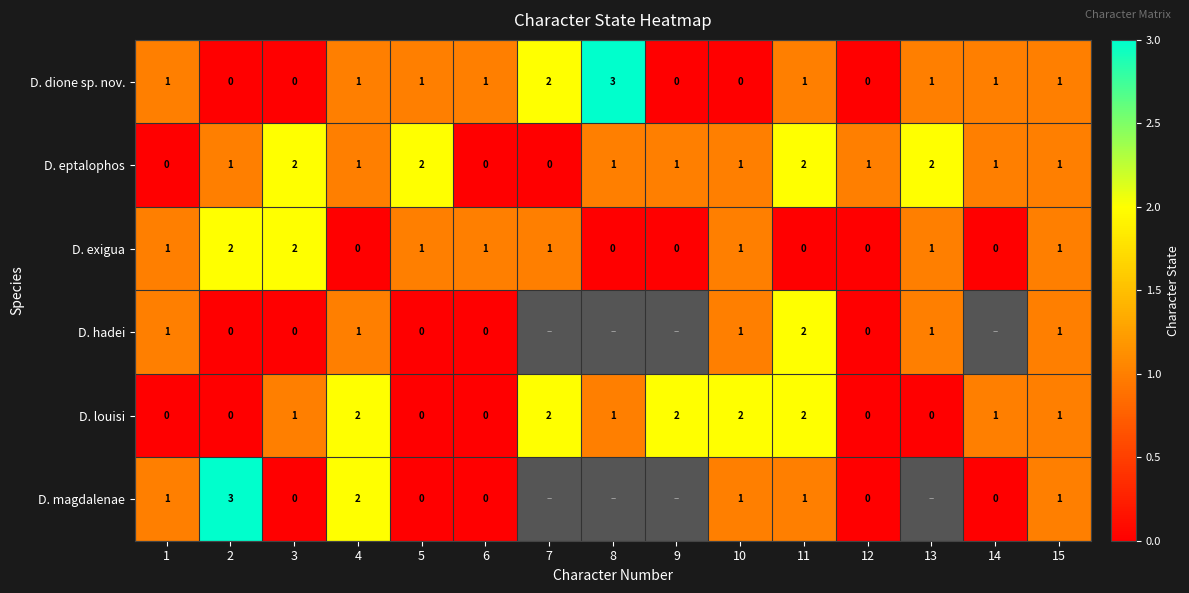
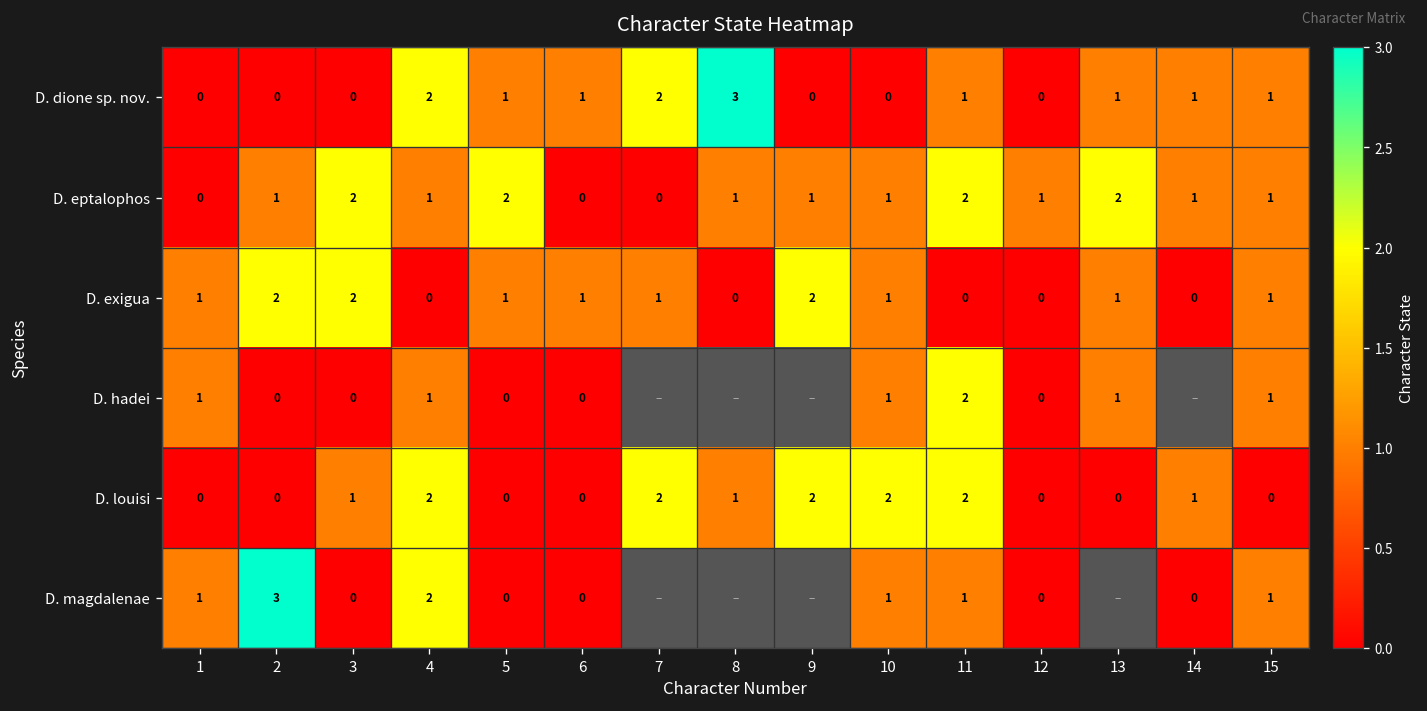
  {
    "D. dione sp. nov.": {
-     "1": 1,
+     "1": 0,
      "2": 0,
      "3": 0,
-     "4": 1,
+     "4": 2,
      "5": 1,
      "6": 1,
      "7": 2,
      "8": 3,
      "9": 0,
      "10": 0,
      "11": 1,
      "12": 0,
      "13": 1,
      "14": 1,
      "15": 1
    },
    "D. eptalophos": {
      "1": 0,
      "2": 1,
      "3": 2,
      "4": 1,
      "5": 2,
      "6": 0,
      "7": 0,
      "8": 1,
      "9": 1,
      "10": 1,
      "11": 2,
      "12": 1,
      "13": 2,
      "14": 1,
      "15": 1
    },
    "D. exigua": {
      "1": 1,
      "2": 2,
      "3": 2,
      "4": 0,
      "5": 1,
      "6": 1,
      "7": 1,
      "8": 0,
-     "9": 0,
+     "9": 2,
      "10": 1,
      "11": 0,
      "12": 0,
      "13": 1,
      "14": 0,
      "15": 1
    },
    "D. hadei": {
      "1": 1,
      "2": 0,
      "3": 0,
      "4": 1,
      "5": 0,
      "6": 0,
      "10": 1,
      "11": 2,
      "12": 0,
      "13": 1,
      "15": 1
    },
    "D. louisi": {
      "1": 0,
      "2": 0,
      "3": 1,
      "4": 2,
      "5": 0,
      "6": 0,
      "7": 2,
      "8": 1,
      "9": 2,
      "10": 2,
      "11": 2,
      "12": 0,
      "13": 0,
      "14": 1,
-     "15": 1
+     "15": 0
    },
    "D. magdalenae": {
      "1": 1,
      "2": 3,
      "3": 0,
      "4": 2,
      "5": 0,
      "6": 0,
      "10": 1,
      "11": 1,
      "12": 0,
      "14": 0,
      "15": 1
    }
  }
